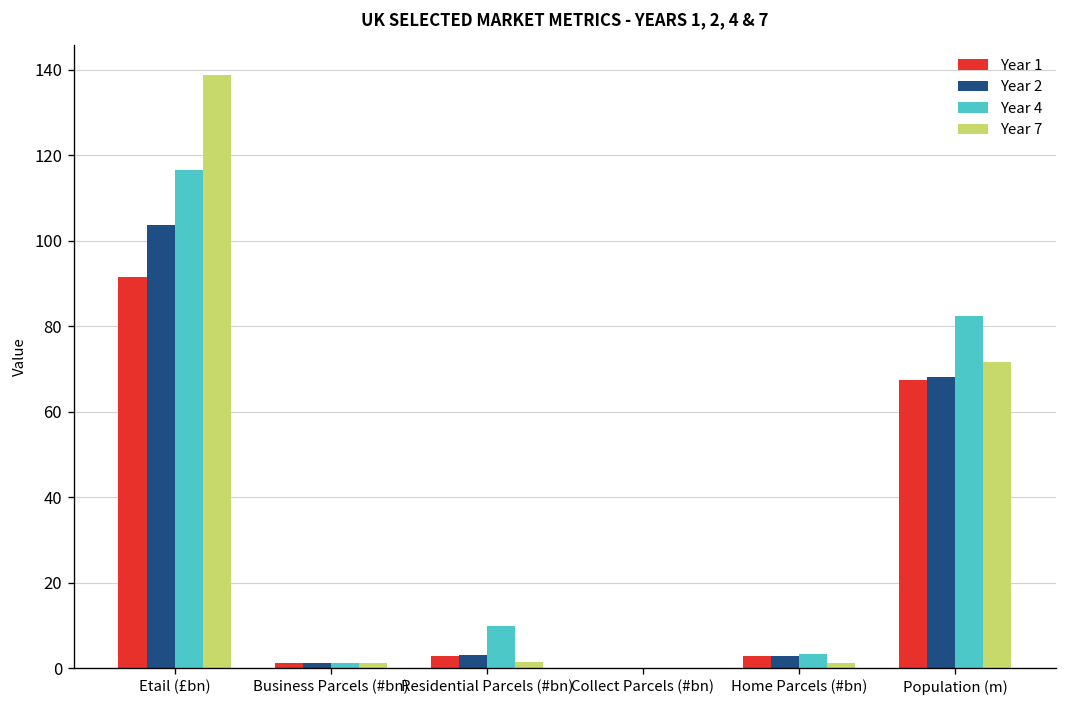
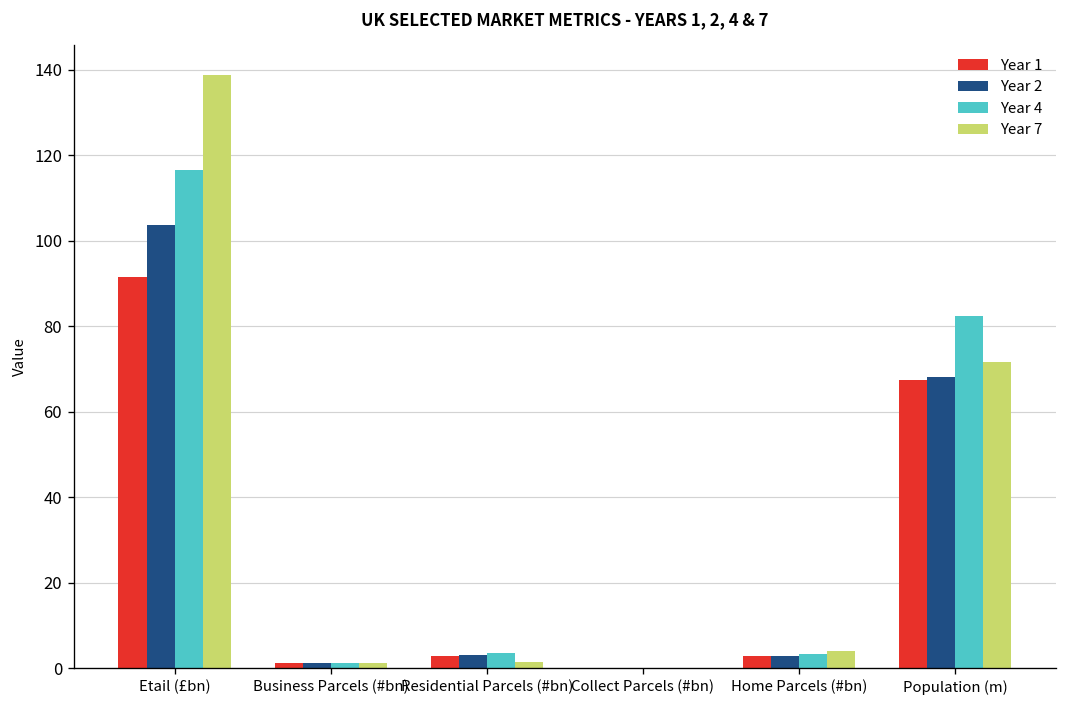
  {
    "Year 1": {
      "Etail (£bn)": 92,
      "Business Parcels (#bn)": 1,
      "Residential Parcels (#bn)": 3,
      "Home Parcels (#bn)": 3,
      "Population (m)": 67
    },
    "Year 2": {
      "Etail (£bn)": 104,
      "Business Parcels (#bn)": 1,
      "Residential Parcels (#bn)": 3,
      "Home Parcels (#bn)": 3,
      "Population (m)": 68
    },
    "Year 4": {
      "Etail (£bn)": 117,
      "Business Parcels (#bn)": 1,
-     "Residential Parcels (#bn)": 10,
+     "Residential Parcels (#bn)": 4,
      "Home Parcels (#bn)": 3,
      "Population (m)": 82
    },
    "Year 7": {
      "Etail (£bn)": 139,
      "Business Parcels (#bn)": 1,
      "Residential Parcels (#bn)": 1,
-     "Home Parcels (#bn)": 1,
+     "Home Parcels (#bn)": 4,
      "Population (m)": 72
    }
  }
